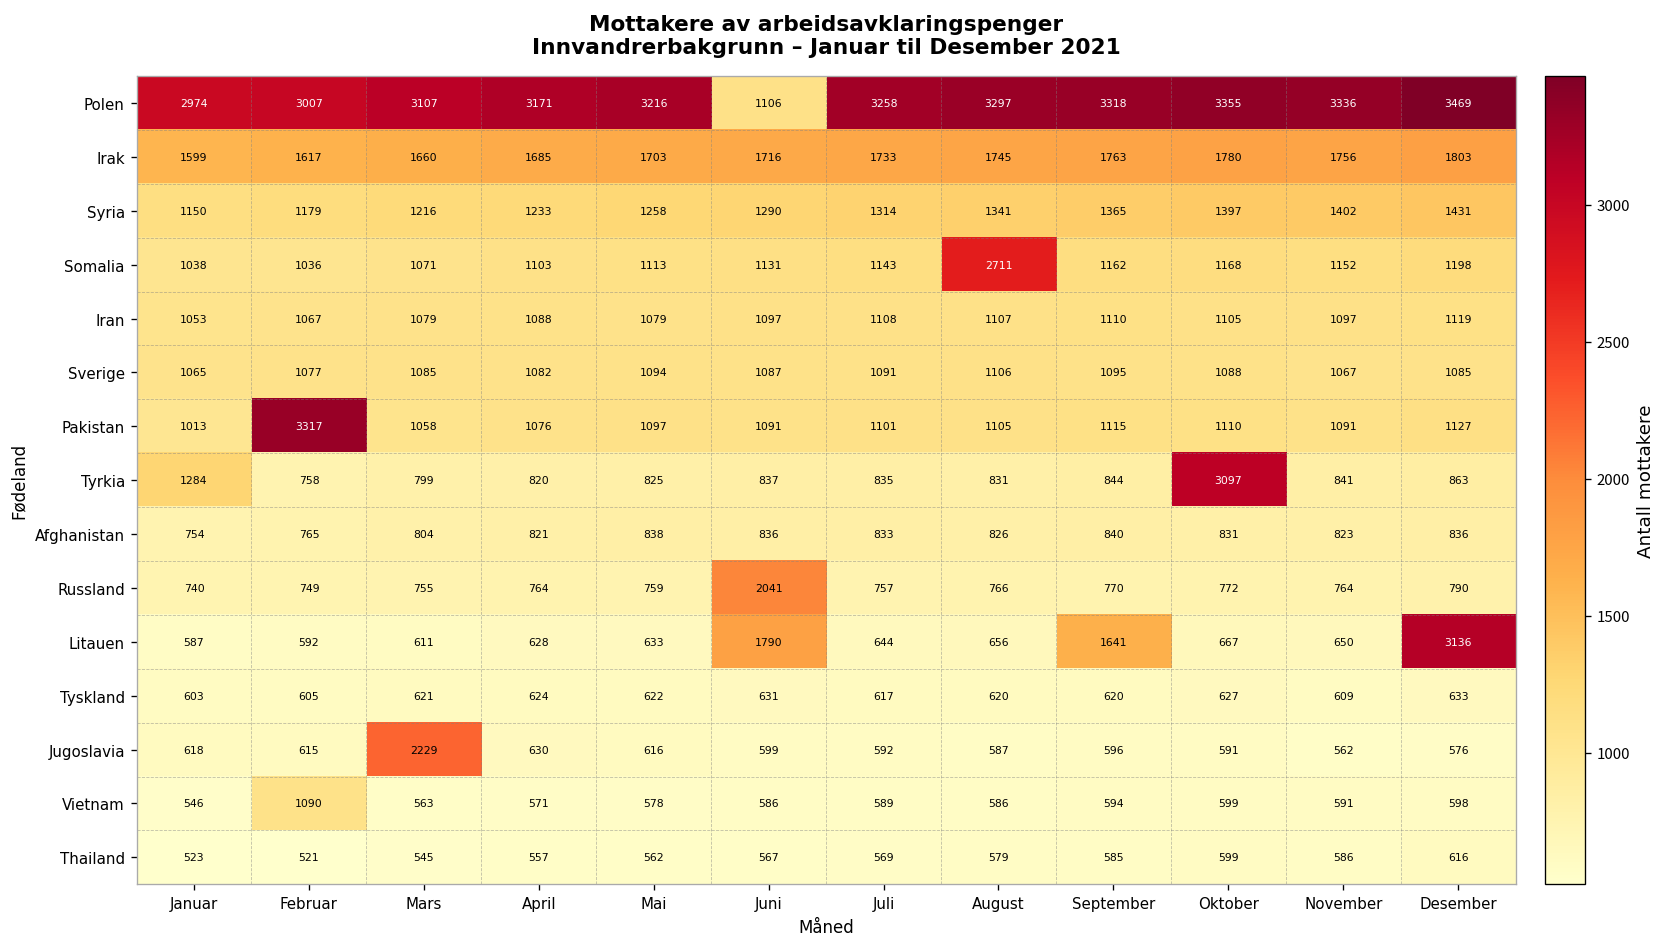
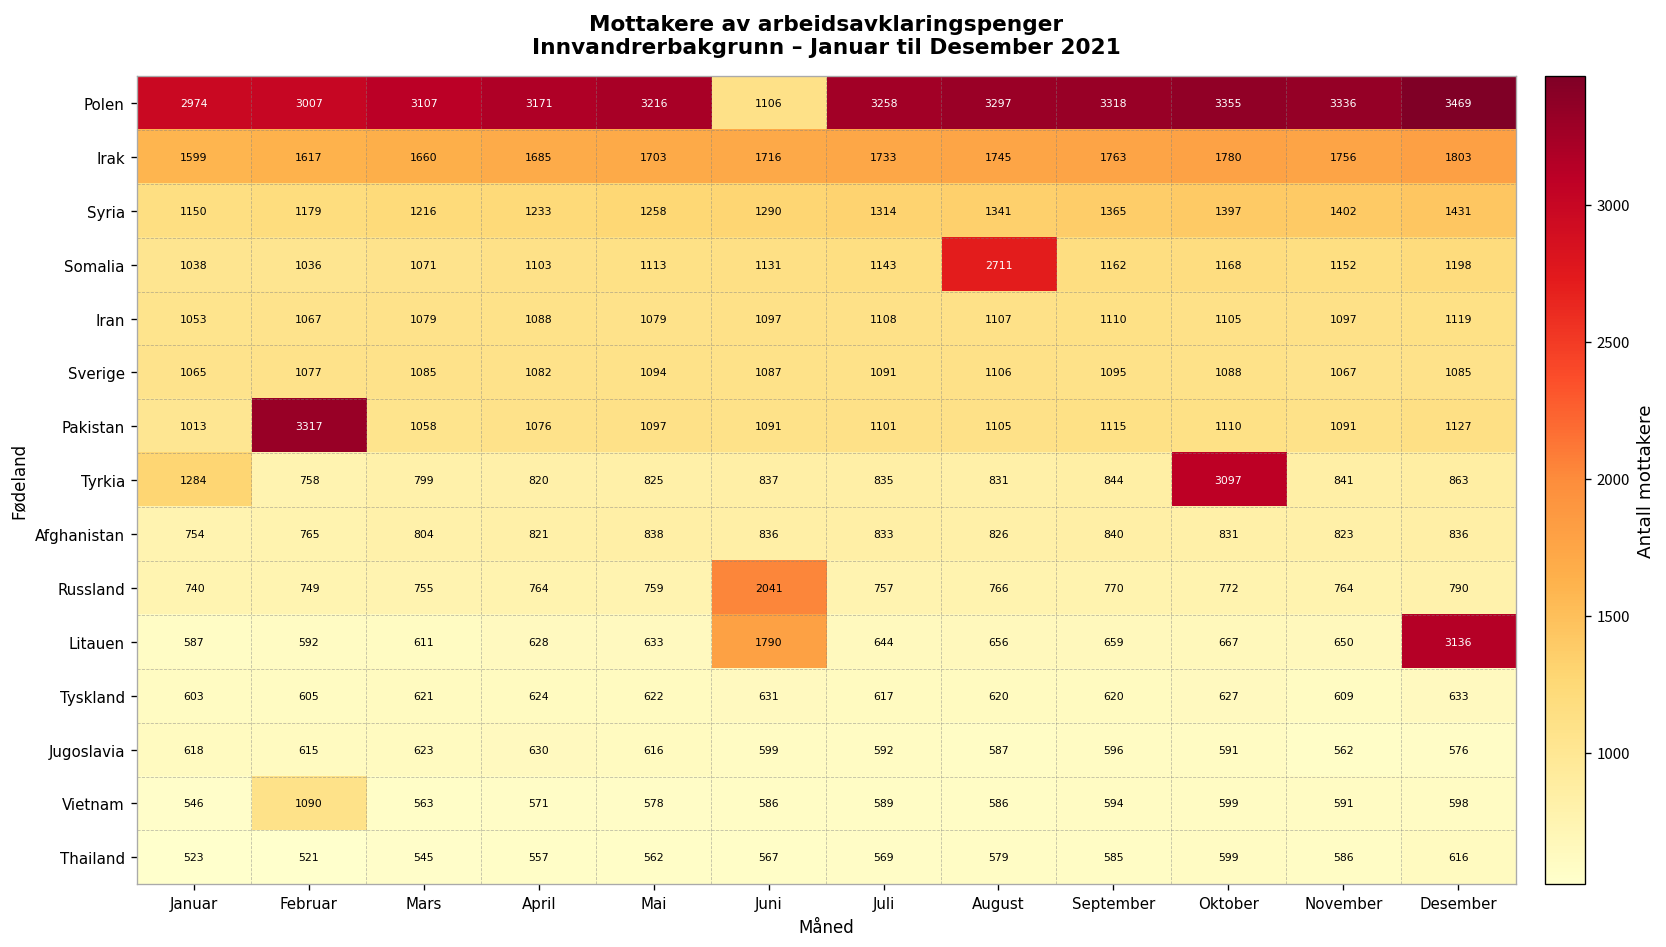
  {
    "Polen": {
      "Januar": 2974,
      "Februar": 3007,
      "Mars": 3107,
      "April": 3171,
      "Mai": 3216,
      "Juni": 1106,
      "Juli": 3258,
      "August": 3297,
      "September": 3318,
      "Oktober": 3355,
      "November": 3336,
      "Desember": 3469
    },
    "Irak": {
      "Januar": 1599,
      "Februar": 1617,
      "Mars": 1660,
      "April": 1685,
      "Mai": 1703,
      "Juni": 1716,
      "Juli": 1733,
      "August": 1745,
      "September": 1763,
      "Oktober": 1780,
      "November": 1756,
      "Desember": 1803
    },
    "Syria": {
      "Januar": 1150,
      "Februar": 1179,
      "Mars": 1216,
      "April": 1233,
      "Mai": 1258,
      "Juni": 1290,
      "Juli": 1314,
      "August": 1341,
      "September": 1365,
      "Oktober": 1397,
      "November": 1402,
      "Desember": 1431
    },
    "Somalia": {
      "Januar": 1038,
      "Februar": 1036,
      "Mars": 1071,
      "April": 1103,
      "Mai": 1113,
      "Juni": 1131,
      "Juli": 1143,
      "August": 2711,
      "September": 1162,
      "Oktober": 1168,
      "November": 1152,
      "Desember": 1198
    },
    "Iran": {
      "Januar": 1053,
      "Februar": 1067,
      "Mars": 1079,
      "April": 1088,
      "Mai": 1079,
      "Juni": 1097,
      "Juli": 1108,
      "August": 1107,
      "September": 1110,
      "Oktober": 1105,
      "November": 1097,
      "Desember": 1119
    },
    "Sverige": {
      "Januar": 1065,
      "Februar": 1077,
      "Mars": 1085,
      "April": 1082,
      "Mai": 1094,
      "Juni": 1087,
      "Juli": 1091,
      "August": 1106,
      "September": 1095,
      "Oktober": 1088,
      "November": 1067,
      "Desember": 1085
    },
    "Pakistan": {
      "Januar": 1013,
      "Februar": 3317,
      "Mars": 1058,
      "April": 1076,
      "Mai": 1097,
      "Juni": 1091,
      "Juli": 1101,
      "August": 1105,
      "September": 1115,
      "Oktober": 1110,
      "November": 1091,
      "Desember": 1127
    },
    "Tyrkia": {
      "Januar": 1284,
      "Februar": 758,
      "Mars": 799,
      "April": 820,
      "Mai": 825,
      "Juni": 837,
      "Juli": 835,
      "August": 831,
      "September": 844,
      "Oktober": 3097,
      "November": 841,
      "Desember": 863
    },
    "Afghanistan": {
      "Januar": 754,
      "Februar": 765,
      "Mars": 804,
      "April": 821,
      "Mai": 838,
      "Juni": 836,
      "Juli": 833,
      "August": 826,
      "September": 840,
      "Oktober": 831,
      "November": 823,
      "Desember": 836
    },
    "Russland": {
      "Januar": 740,
      "Februar": 749,
      "Mars": 755,
      "April": 764,
      "Mai": 759,
      "Juni": 2041,
      "Juli": 757,
      "August": 766,
      "September": 770,
      "Oktober": 772,
      "November": 764,
      "Desember": 790
    },
    "Litauen": {
      "Januar": 587,
      "Februar": 592,
      "Mars": 611,
      "April": 628,
      "Mai": 633,
      "Juni": 1790,
      "Juli": 644,
      "August": 656,
-     "September": 1641,
+     "September": 659,
      "Oktober": 667,
      "November": 650,
      "Desember": 3136
    },
    "Tyskland": {
      "Januar": 603,
      "Februar": 605,
      "Mars": 621,
      "April": 624,
      "Mai": 622,
      "Juni": 631,
      "Juli": 617,
      "August": 620,
      "September": 620,
      "Oktober": 627,
      "November": 609,
      "Desember": 633
    },
    "Jugoslavia": {
      "Januar": 618,
      "Februar": 615,
-     "Mars": 2229,
+     "Mars": 623,
      "April": 630,
      "Mai": 616,
      "Juni": 599,
      "Juli": 592,
      "August": 587,
      "September": 596,
      "Oktober": 591,
      "November": 562,
      "Desember": 576
    },
    "Vietnam": {
      "Januar": 546,
      "Februar": 1090,
      "Mars": 563,
      "April": 571,
      "Mai": 578,
      "Juni": 586,
      "Juli": 589,
      "August": 586,
      "September": 594,
      "Oktober": 599,
      "November": 591,
      "Desember": 598
    },
    "Thailand": {
      "Januar": 523,
      "Februar": 521,
      "Mars": 545,
      "April": 557,
      "Mai": 562,
      "Juni": 567,
      "Juli": 569,
      "August": 579,
      "September": 585,
      "Oktober": 599,
      "November": 586,
      "Desember": 616
    }
  }
